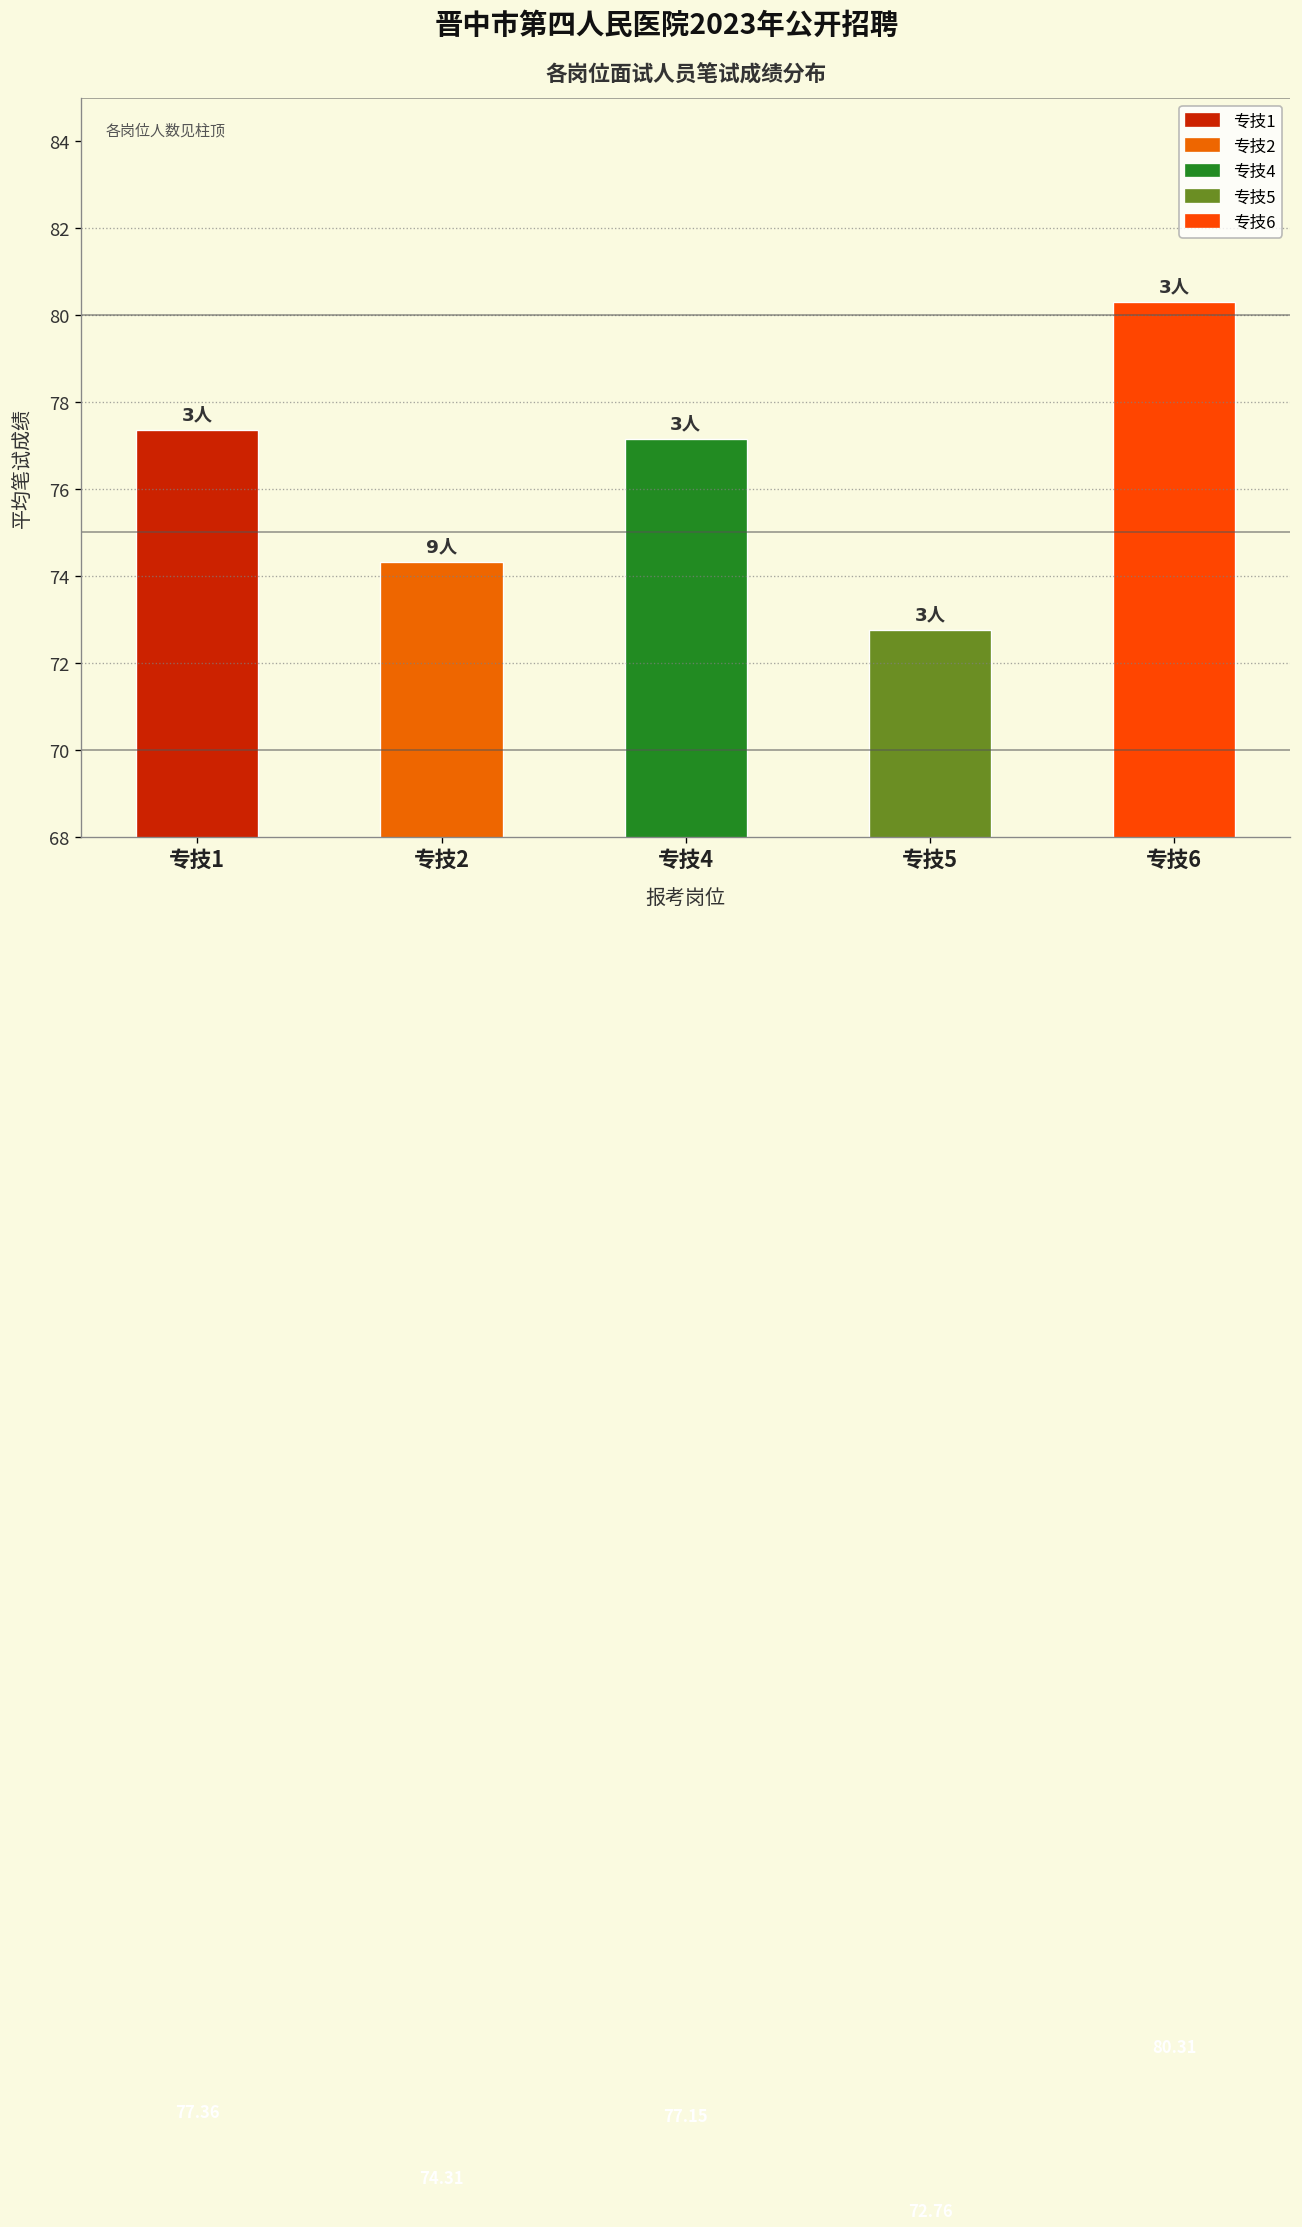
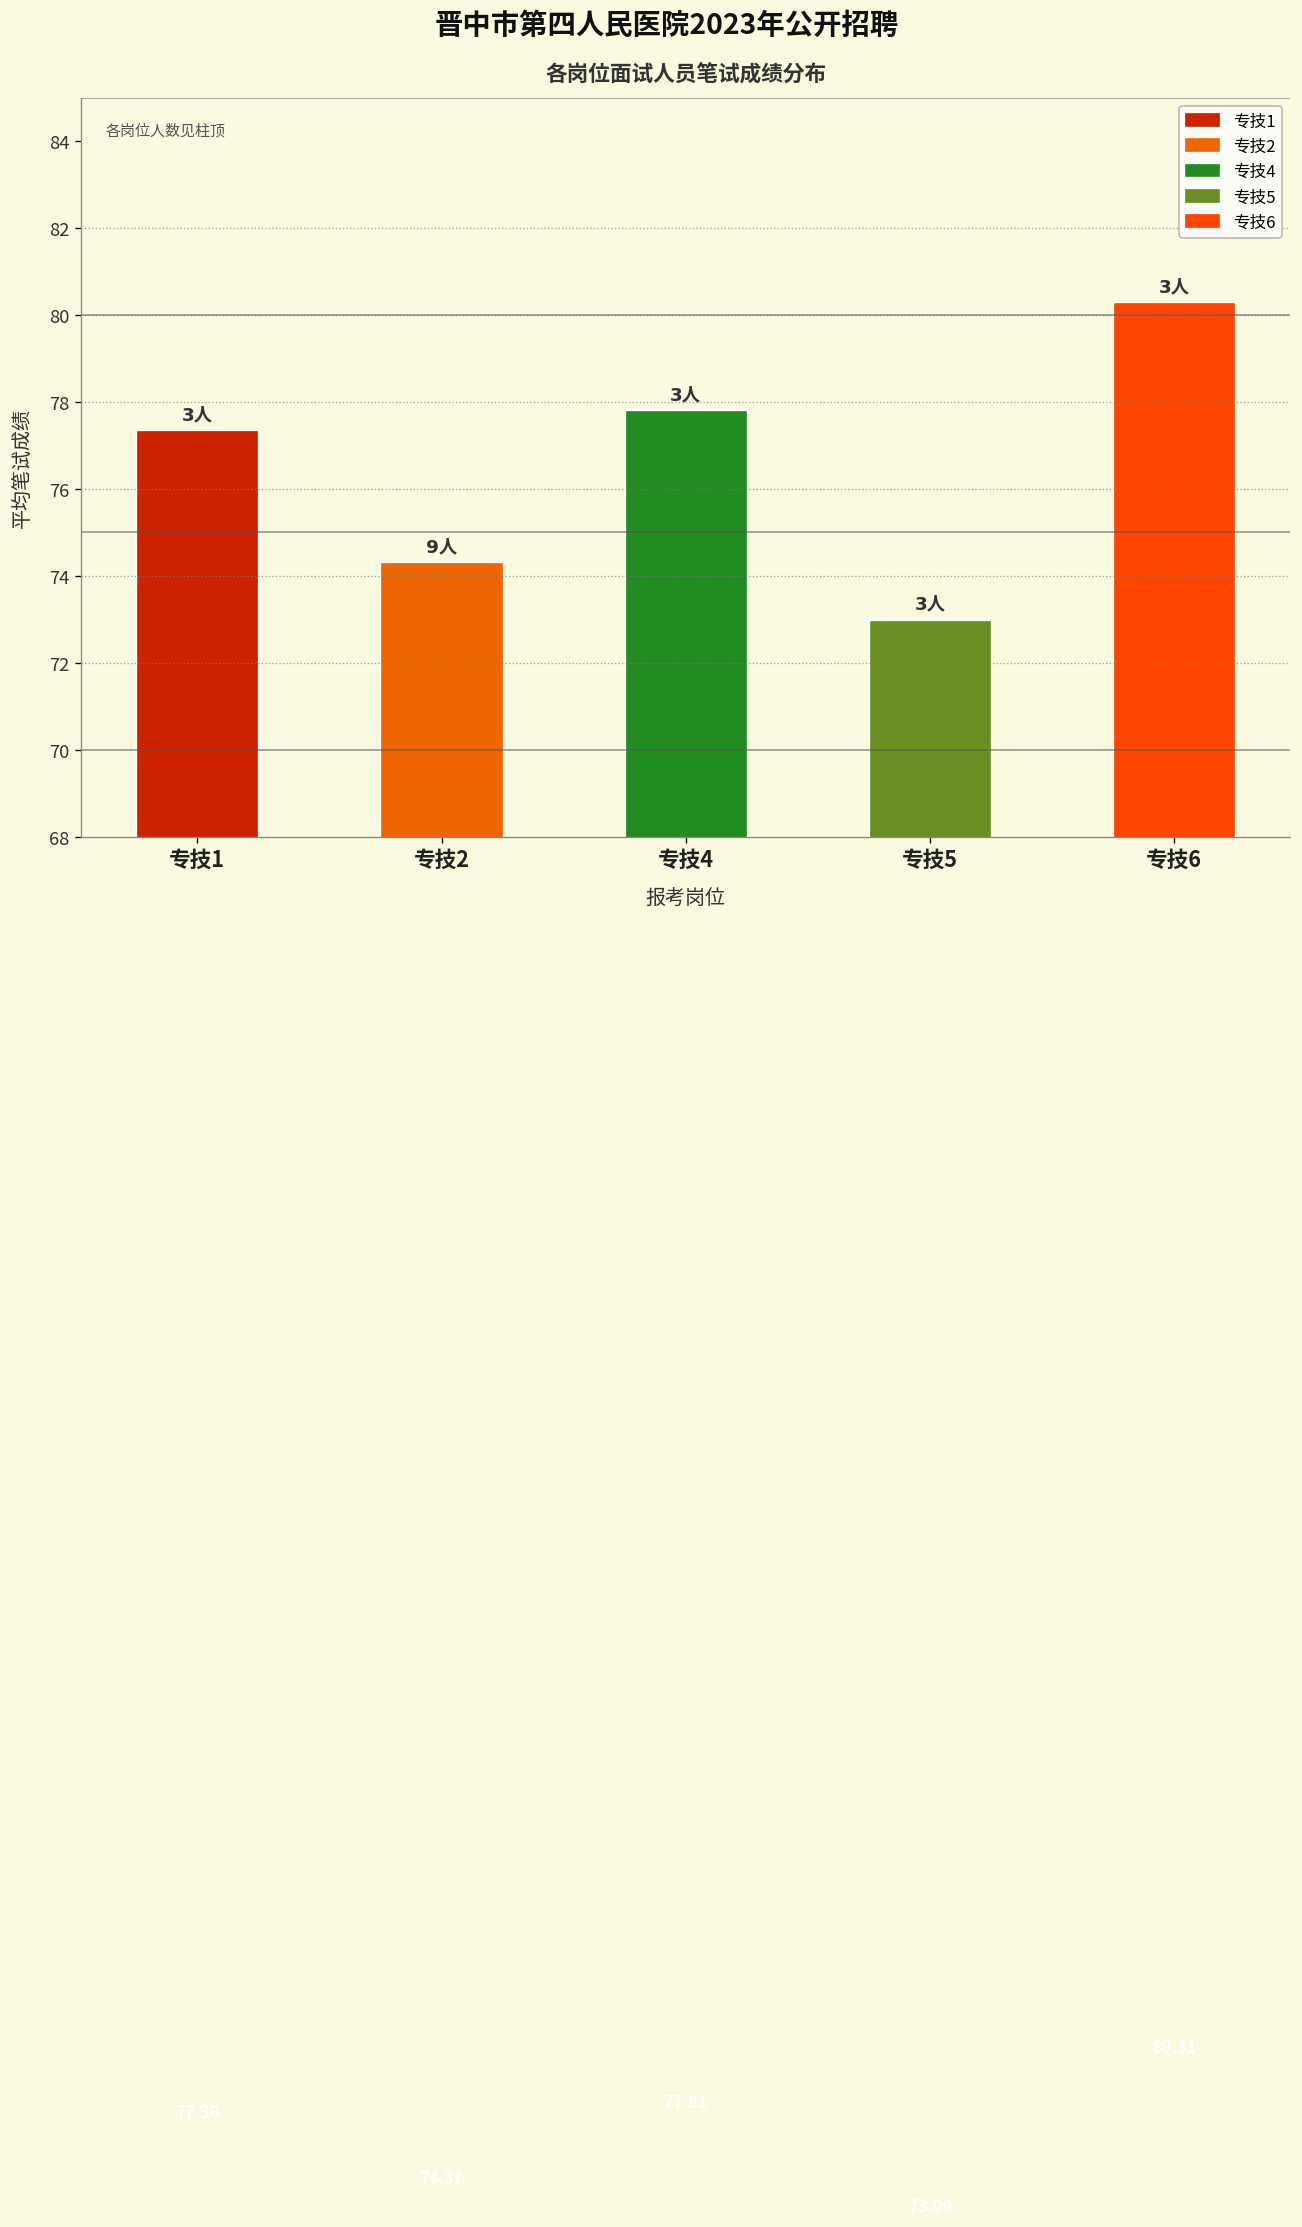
  {
    "专技1": 77.36,
    "专技2": 74.31,
-   "专技4": 77.15,
-   "专技5": 72.76,
+   "专技4": 77.81,
+   "专技5": 73.00,
    "专技6": 80.31
  }
